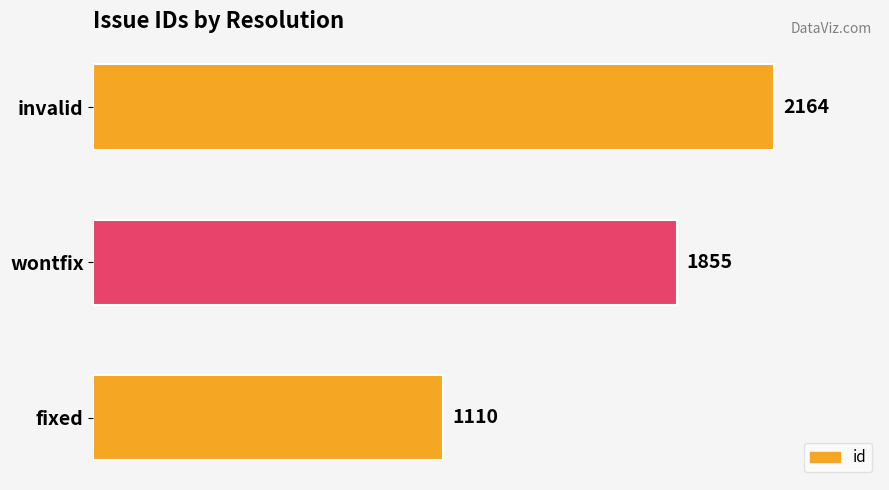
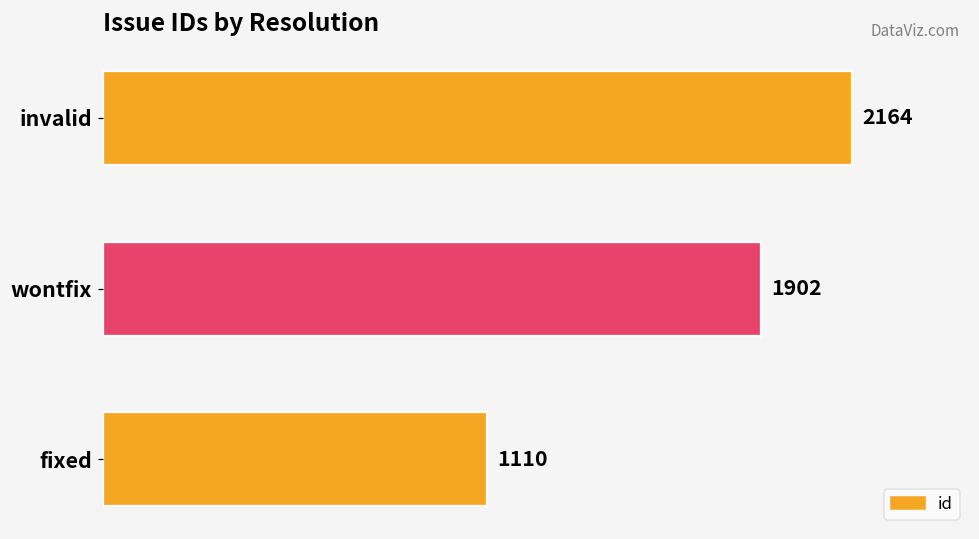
  {
    "invalid": 2164,
-   "wontfix": 1855,
+   "wontfix": 1902,
    "fixed": 1110
  }
